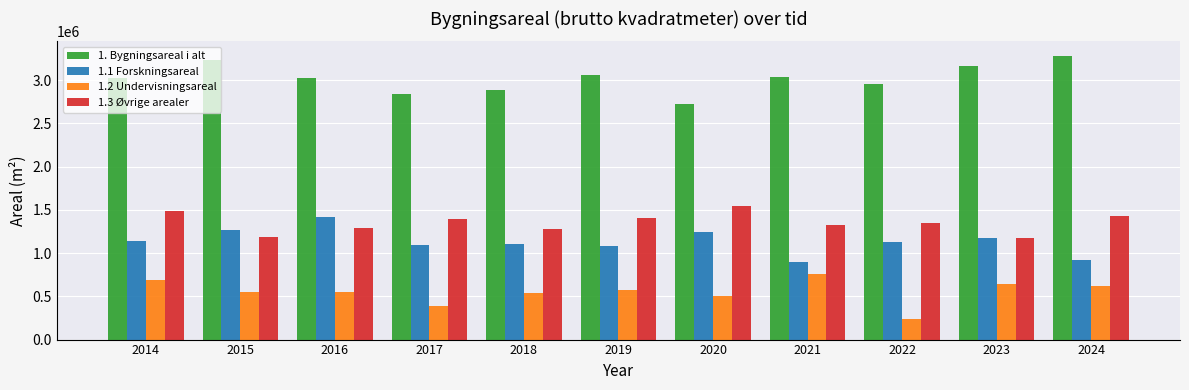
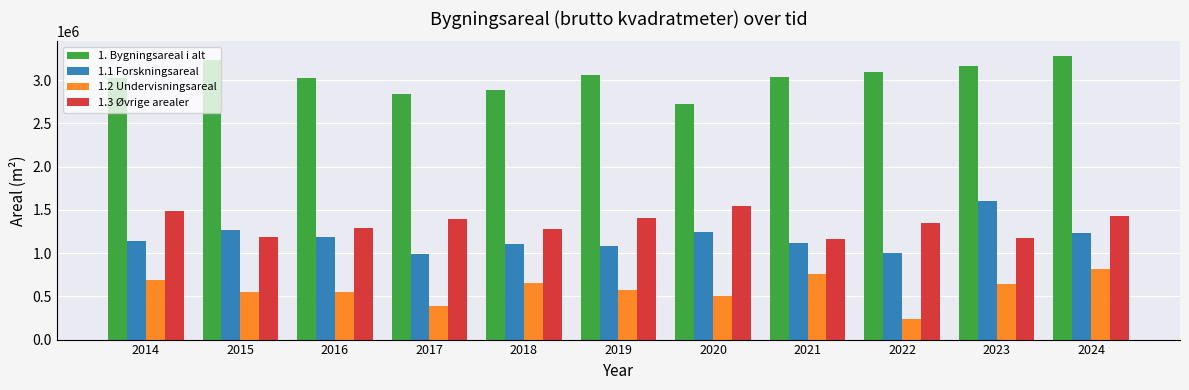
  {
    "1. Bygningsareal i alt": {
      "2016": 3000000,
      "2017": 2800000,
      "2018": 2900000,
      "2019": 3100000,
      "2020": 2700000,
      "2021": 3000000,
-     "2022": 3000000,
+     "2022": 3100000,
      "2023": 3200000,
      "2024": 3300000
    },
    "1.1 Forskningsareal": {
      "2014": 1100000,
      "2015": 1300000,
-     "2016": 1400000,
-     "2017": 1100000,
+     "2016": 1200000,
+     "2017": 1000000,
      "2018": 1100000,
      "2019": 1100000,
      "2020": 1200000,
-     "2021": 900000,
-     "2022": 1100000,
-     "2023": 1200000,
-     "2024": 900000
+     "2021": 1100000,
+     "2022": 1000000,
+     "2023": 1600000,
+     "2024": 1200000
    },
    "1.2 Undervisningsareal": {
      "2014": 700000,
      "2015": 500000,
      "2016": 600000,
      "2017": 400000,
-     "2018": 500000,
+     "2018": 700000,
      "2019": 600000,
      "2020": 500000,
      "2021": 800000,
      "2022": 200000,
      "2023": 600000,
-     "2024": 600000
+     "2024": 800000
    },
    "1.3 Øvrige arealer": {
      "2014": 1500000,
      "2015": 1200000,
      "2016": 1300000,
      "2017": 1400000,
      "2018": 1300000,
      "2019": 1400000,
      "2020": 1500000,
-     "2021": 1300000,
+     "2021": 1200000,
      "2022": 1300000,
      "2023": 1200000,
      "2024": 1400000
    }
  }
